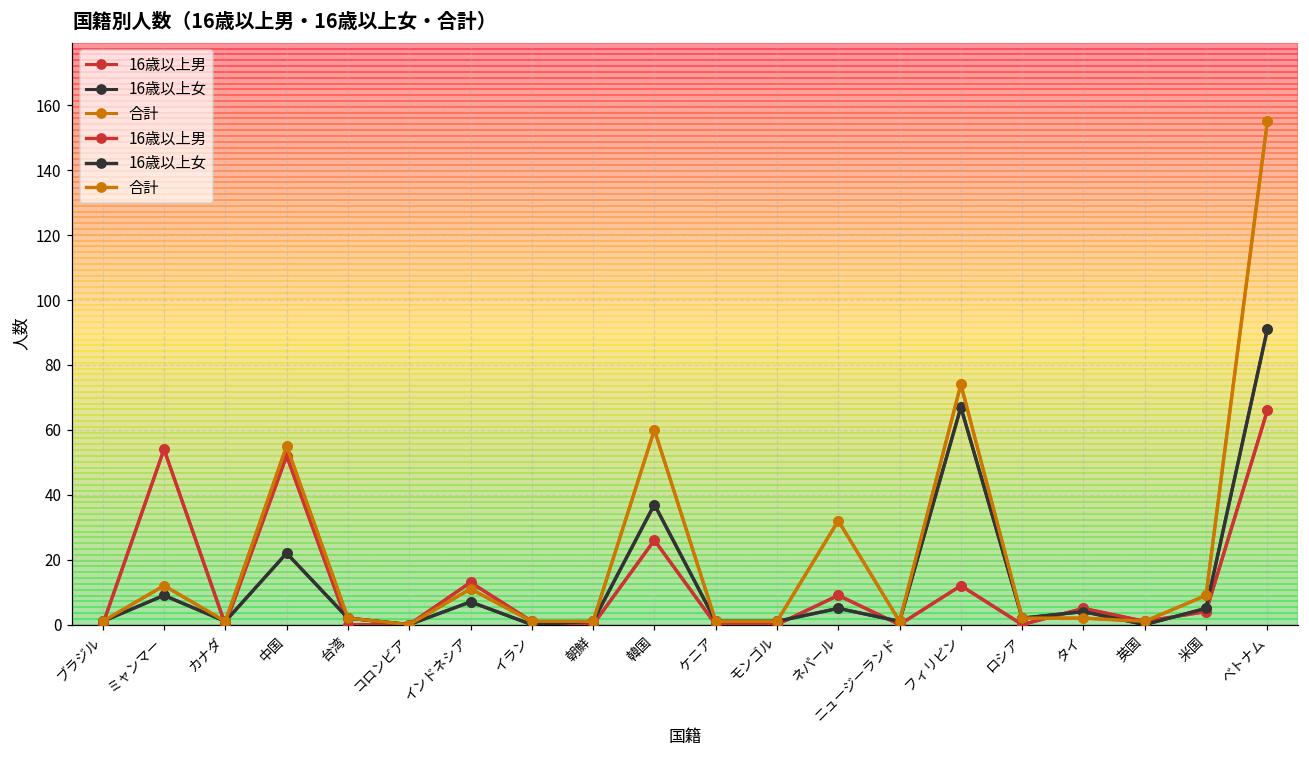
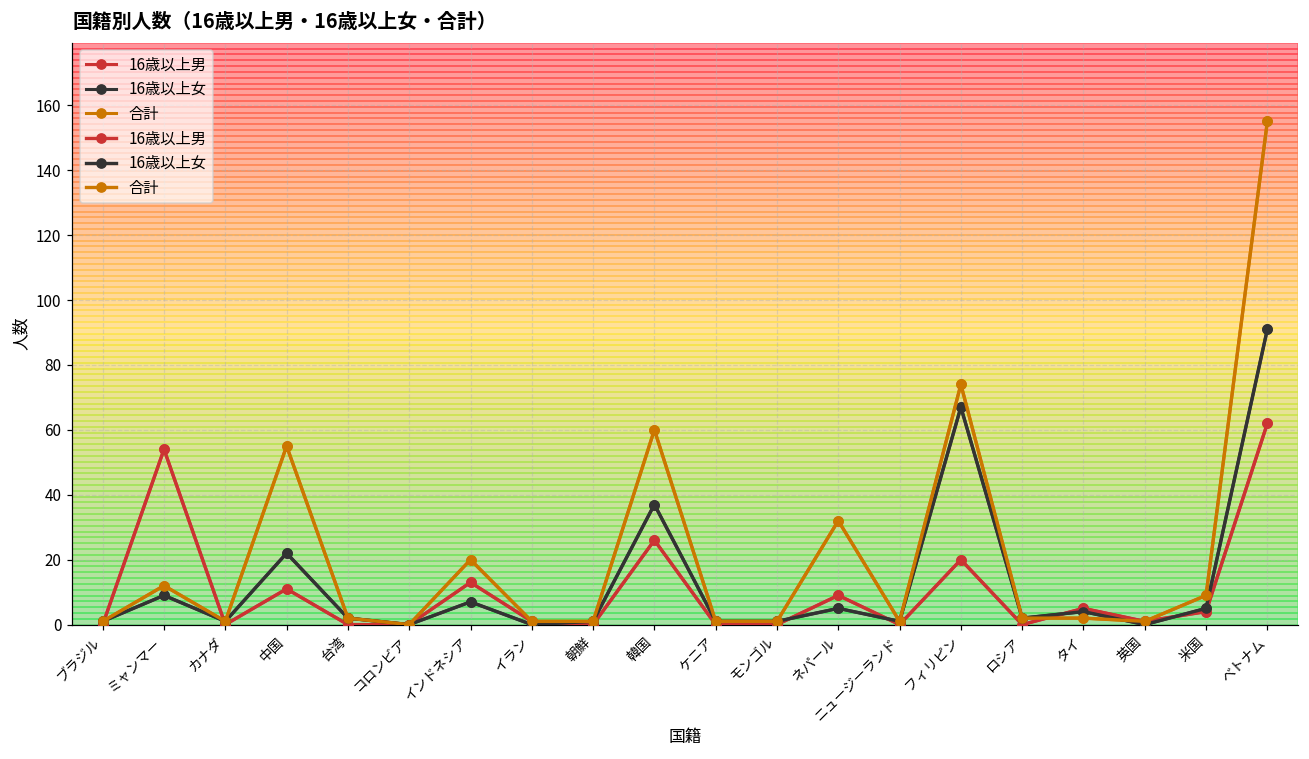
  {
    "16歳以上男": {
      "ブラジル": 0,
      "ミャンマー": 54,
      "カナダ": 0,
-     "中国": 52,
+     "中国": 11,
      "台湾": 0,
      "インドネシア": 13,
      "朝鮮": 0,
      "韓国": 26,
      "ケニア": 0,
      "モンゴル": 0,
      "ネパール": 9,
      "ニュージーランド": 0,
-     "フィリピン": 12,
+     "フィリピン": 20,
      "ロシア": 0,
      "タイ": 5,
      "米国": 4,
-     "ベトナム": 66
+     "ベトナム": 62
    },
    "16歳以上女": {
      "ミャンマー": 9,
      "中国": 22,
      "インドネシア": 7,
      "イラン": 0,
      "韓国": 37,
      "ネパール": 5,
      "フィリピン": 67,
      "タイ": 4,
      "英国": 0,
      "米国": 5,
      "ベトナム": 91
    },
    "合計": {
      "ミャンマー": 12,
      "中国": 55,
-     "インドネシア": 11,
+     "インドネシア": 20,
      "韓国": 60,
      "ネパール": 32,
      "フィリピン": 74,
      "タイ": 2,
      "米国": 9,
      "ベトナム": 155
    }
  }
